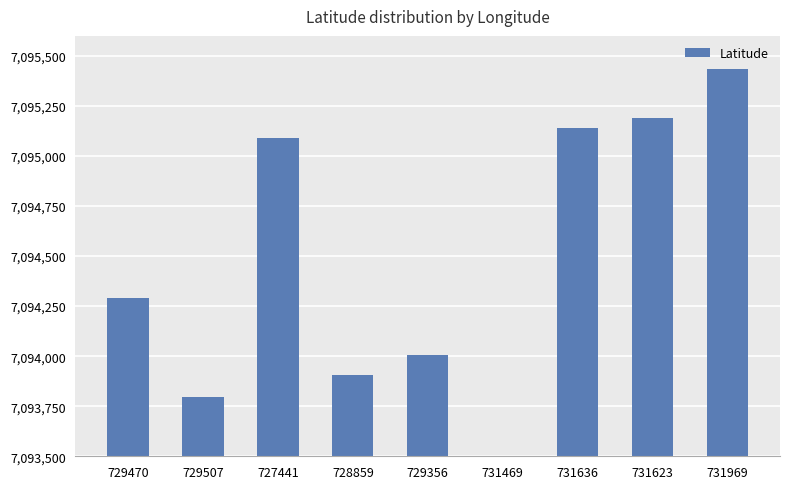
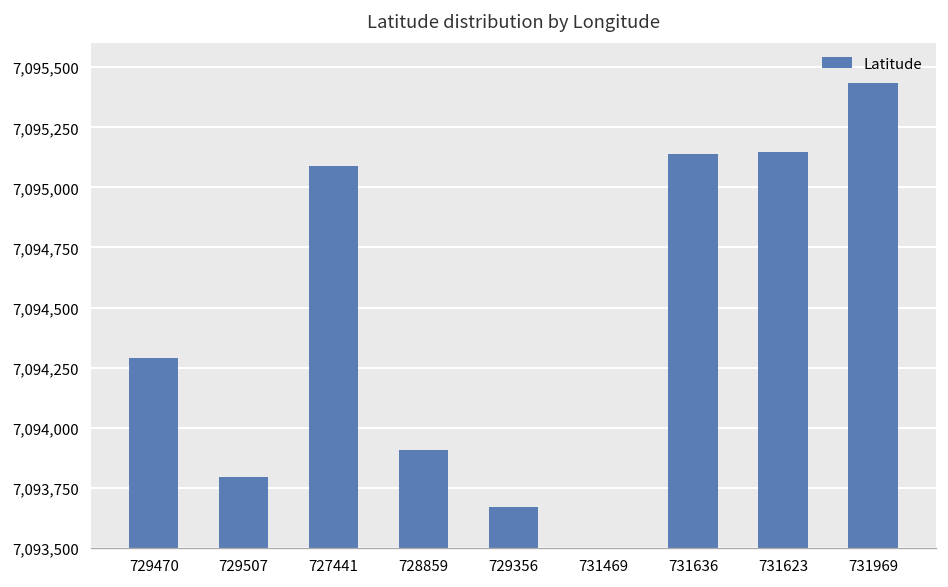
  {
    "729470": "7,094,290",
    "729507": "7,093,800",
    "727441": "7,095,090",
    "728859": "7,093,910",
-   "729356": "7,094,000",
+   "729356": "7,093,670",
    "731636": "7,095,140",
-   "731623": "7,095,190",
+   "731623": "7,095,150",
    "731969": "7,095,430"
  }
